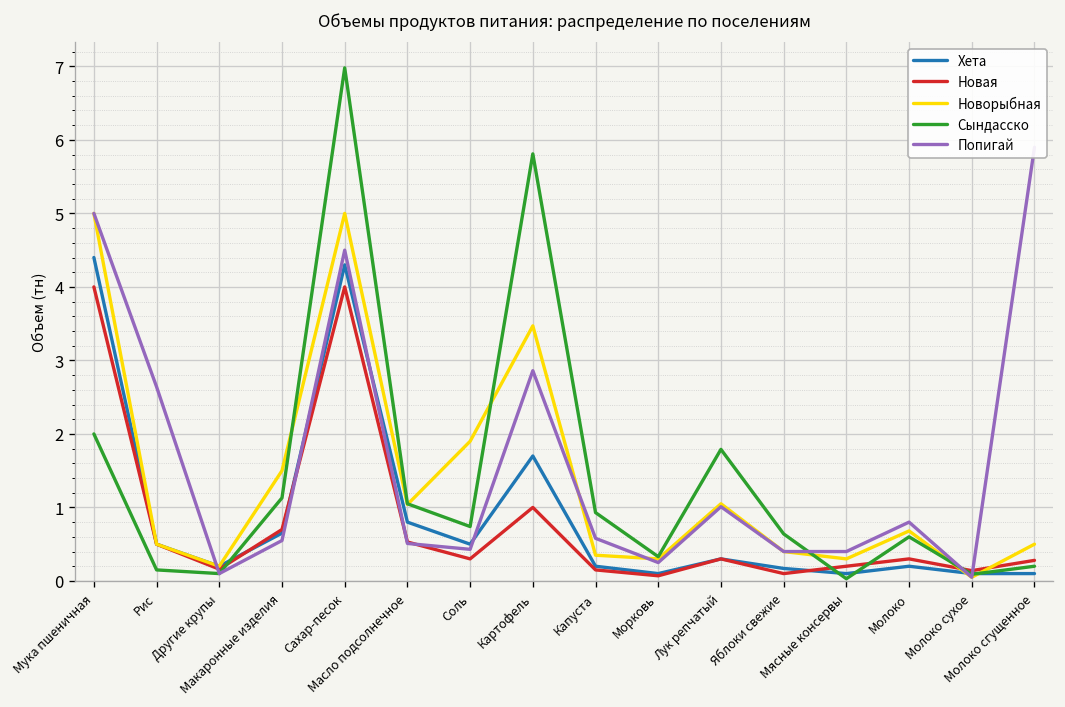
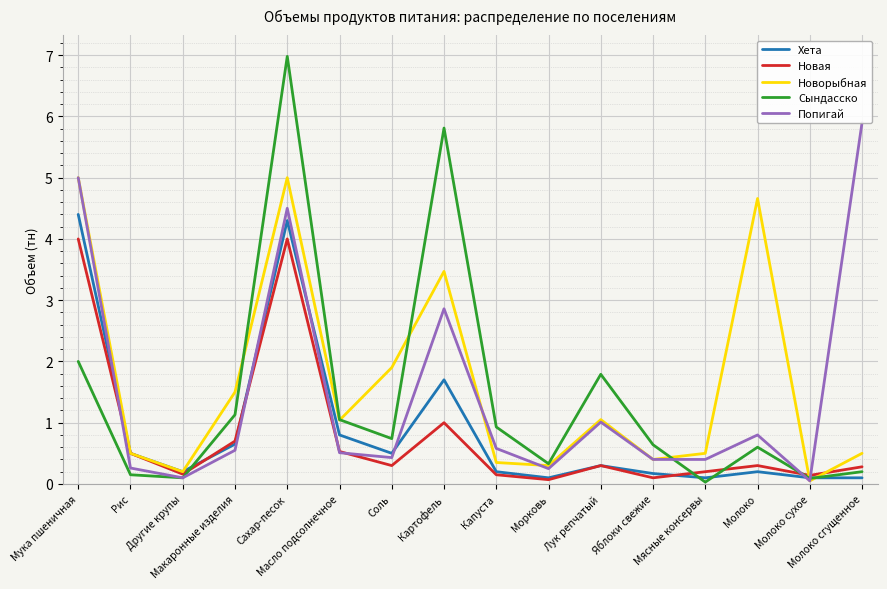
  {
    "Хета": {
      "Мука пшеничная": 4.4,
      "Макаронные изделия": 0.7,
      "Сахар-песок": 4.3,
      "Масло подсолнечное": 0.8,
      "Соль": 0.5,
      "Картофель": 1.7,
      "Капуста": 0.2,
      "Яблоки свежие": 0.2,
      "Мясные консервы": 0.1,
      "Молоко": 0.2,
      "Молоко сгущенное": 0.1
    },
    "Новая": {
      "Мука пшеничная": 4.0,
      "Макаронные изделия": 0.7,
      "Сахар-песок": 4.0,
      "Соль": 0.3,
      "Картофель": 1.0,
      "Капуста": 0.2,
      "Яблоки свежие": 0.1,
      "Мясные консервы": 0.2,
      "Молоко": 0.3,
      "Молоко сгущенное": 0.3
    },
    "Новорыбная": {
      "Макаронные изделия": 1.5,
      "Сахар-песок": 5.0,
      "Соль": 1.9,
      "Картофель": 3.5,
      "Капуста": 0.4,
-     "Мясные консервы": 0.3,
-     "Молоко": 0.7,
+     "Мясные консервы": 0.5,
+     "Молоко": 4.7,
      "Молоко сгущенное": 0.5
    },
    "Сындасско": {
      "Мука пшеничная": 2.0,
      "Рис": 0.2,
      "Макаронные изделия": 1.1,
      "Сахар-песок": 7.0,
      "Соль": 0.7,
      "Картофель": 5.8,
      "Капуста": 0.9,
      "Лук репчатый": 1.8,
      "Яблоки свежие": 0.6,
      "Мясные консервы": 0.0,
      "Молоко": 0.6,
      "Молоко сгущенное": 0.2
    },
    "Попигай": {
-     "Рис": 2.6,
+     "Рис": 0.3,
      "Макаронные изделия": 0.6,
      "Сахар-песок": 4.5,
      "Соль": 0.4,
      "Картофель": 2.9,
      "Капуста": 0.6,
      "Морковь": 0.3,
      "Мясные консервы": 0.4,
      "Молоко": 0.8
    }
  }
